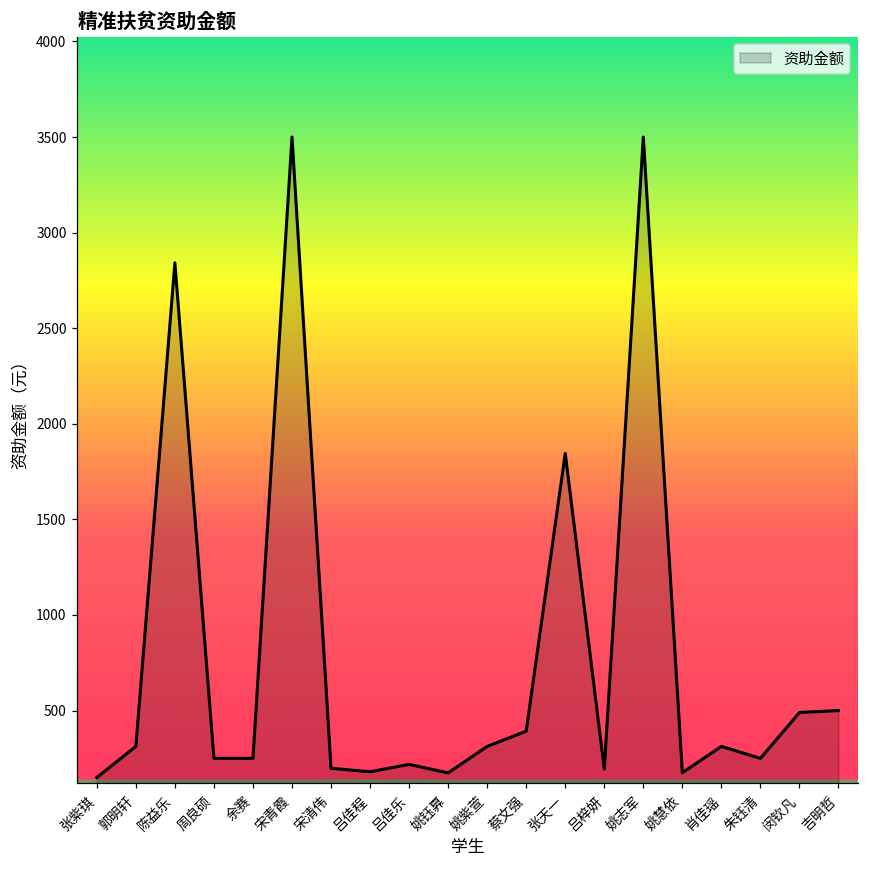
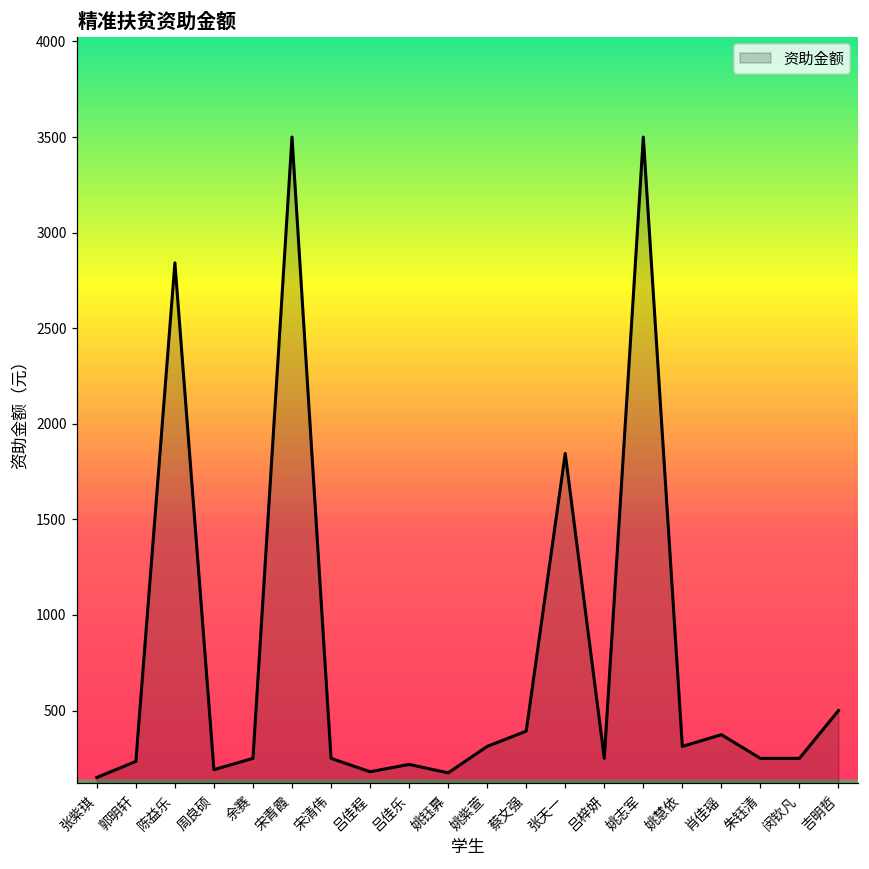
  {
    "张紫琪": 150,
-   "郭明轩": 310,
+   "郭明轩": 230,
    "陈益乐": 2840,
-   "周良硕": 250,
+   "周良硕": 190,
    "余赛": 250,
    "宋青霞": 3500,
-   "宋清伟": 200,
+   "宋清伟": 250,
    "吕佳程": 180,
    "吕佳乐": 220,
    "姚钰奡": 170,
    "姚紫萱": 310,
    "蔡文强": 390,
    "张天一": 1850,
-   "吕梓妍": 190,
+   "吕梓妍": 250,
    "姚志军": 3500,
-   "姚慧依": 180,
-   "肖佳瑶": 310,
+   "姚慧依": 310,
+   "肖佳瑶": 370,
    "朱钰清": 250,
-   "闵钦凡": 490,
+   "闵钦凡": 250,
    "吉明哲": 500
  }
